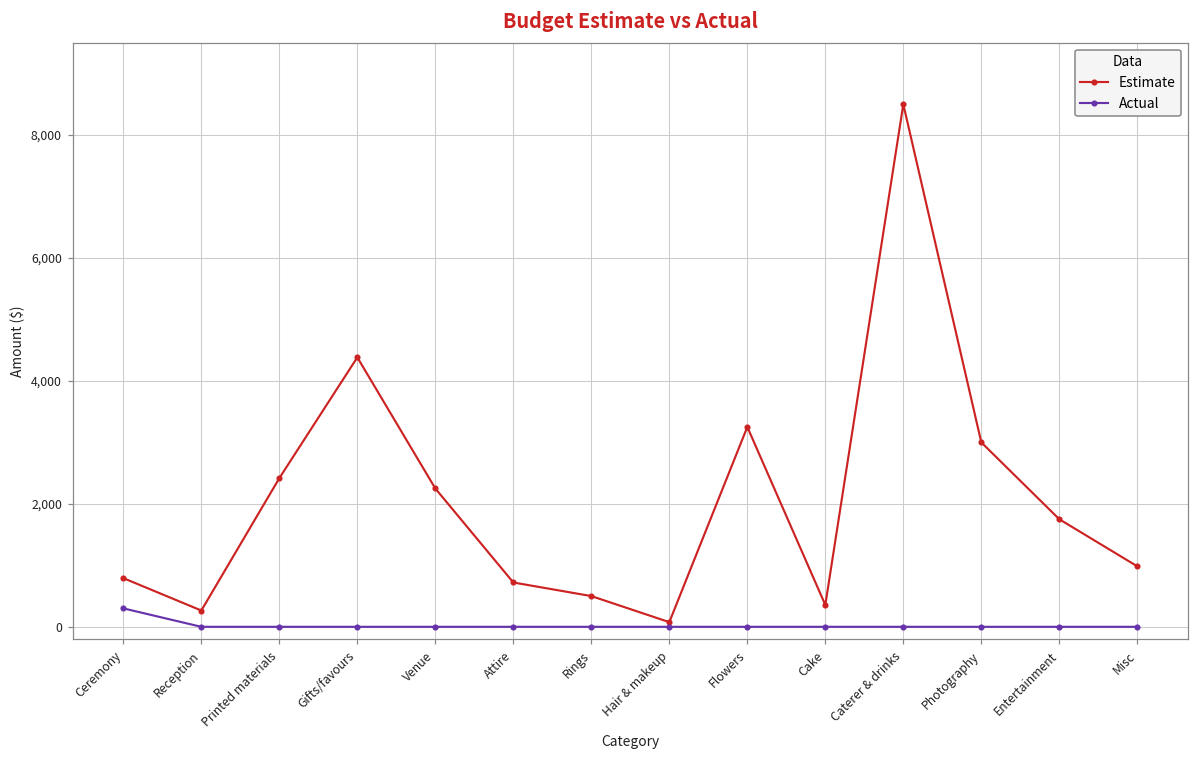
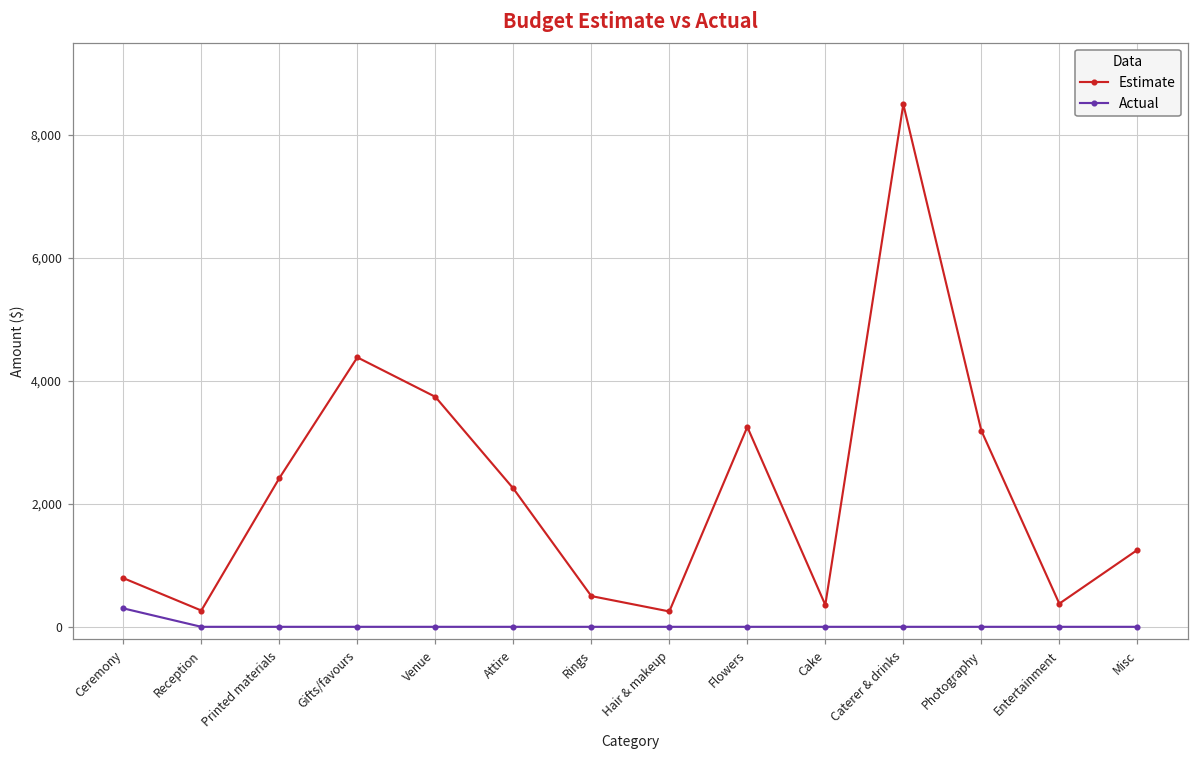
  {
    "Estimate": {
      "Ceremony": "800",
      "Reception": "300",
      "Printed materials": "2,400",
      "Gifts/favours": "4,400",
-     "Venue": "2,300",
-     "Attire": "700",
+     "Venue": "3,700",
+     "Attire": "2,300",
      "Rings": "500",
-     "Hair & makeup": "100",
+     "Hair & makeup": "300",
      "Flowers": "3,300",
      "Cake": "400",
      "Caterer & drinks": "8,500",
-     "Photography": "3,000",
-     "Entertainment": "1,800",
-     "Misc": "1,000"
+     "Photography": "3,200",
+     "Entertainment": "400",
+     "Misc": "1,300"
    },
    "Actual": {
      "Ceremony": "300",
      "Reception": "0",
      "Printed materials": "0",
      "Gifts/favours": "0",
      "Venue": "0",
      "Attire": "0",
      "Rings": "0",
      "Hair & makeup": "0",
      "Flowers": "0",
      "Cake": "0",
      "Caterer & drinks": "0",
      "Photography": "0",
      "Entertainment": "0",
      "Misc": "0"
    }
  }
